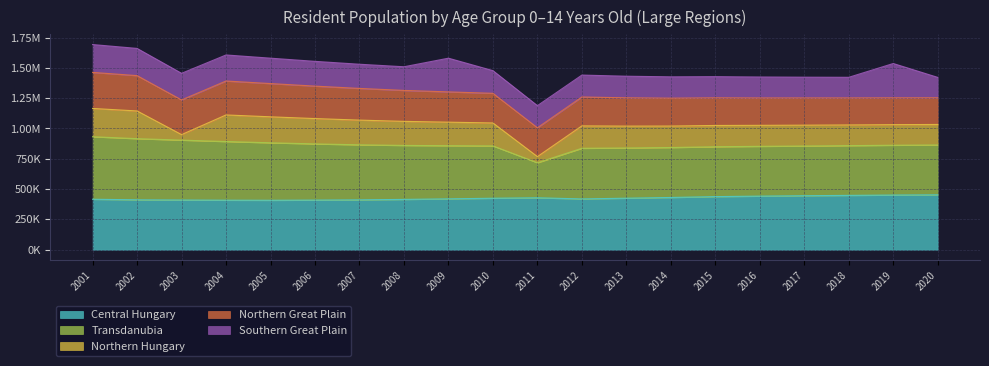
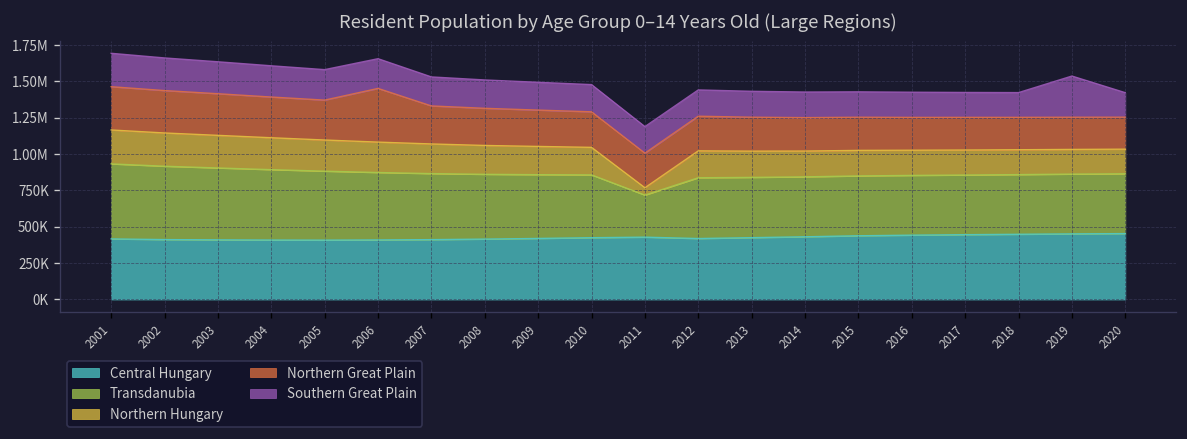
  {
    "Central Hungary": {
      "2001": 420000,
      "2002": 410000,
      "2003": 410000,
      "2004": 410000,
      "2005": 410000,
      "2006": 410000,
      "2007": 410000,
      "2008": 420000,
      "2009": 420000,
      "2010": 420000,
      "2011": 430000,
      "2012": 420000,
      "2013": 420000,
      "2014": 430000,
      "2015": 440000,
      "2016": 440000,
      "2017": 450000,
      "2018": 450000,
      "2019": 450000,
      "2020": 450000
    },
    "Transdanubia": {
      "2001": 520000,
      "2002": 500000,
      "2003": 490000,
      "2004": 480000,
      "2005": 470000,
      "2006": 460000,
      "2007": 450000,
      "2008": 450000,
      "2009": 440000,
      "2010": 430000,
      "2011": 290000,
      "2012": 420000,
      "2013": 410000,
      "2014": 410000,
      "2015": 410000,
      "2016": 410000,
      "2017": 410000,
      "2018": 410000,
      "2019": 410000,
      "2020": 410000
    },
    "Northern Hungary": {
      "2001": 230000,
      "2002": 230000,
-     "2003": 50000,
+     "2003": 220000,
      "2004": 220000,
      "2005": 210000,
      "2006": 210000,
      "2007": 200000,
      "2008": 200000,
      "2009": 190000,
      "2010": 190000,
      "2011": 50000,
      "2012": 180000,
      "2013": 180000,
      "2014": 180000,
      "2015": 180000,
      "2016": 170000,
      "2017": 170000,
      "2018": 170000,
      "2019": 170000,
      "2020": 170000
    },
    "Northern Great Plain": {
      "2001": 300000,
      "2002": 290000,
      "2003": 290000,
      "2004": 280000,
      "2005": 270000,
-     "2006": 270000,
+     "2006": 370000,
      "2007": 260000,
      "2008": 260000,
      "2009": 250000,
      "2010": 240000,
      "2011": 240000,
      "2012": 240000,
      "2013": 230000,
      "2014": 230000,
      "2015": 230000,
      "2016": 230000,
      "2017": 220000,
      "2018": 220000,
      "2019": 220000,
      "2020": 220000
    },
    "Southern Great Plain": {
      "2001": 230000,
      "2002": 220000,
      "2003": 220000,
      "2004": 210000,
      "2005": 210000,
      "2006": 200000,
      "2007": 200000,
      "2008": 190000,
-     "2009": 280000,
+     "2009": 190000,
      "2010": 190000,
      "2011": 180000,
      "2012": 180000,
      "2013": 180000,
      "2014": 180000,
      "2015": 170000,
      "2016": 170000,
      "2017": 170000,
      "2018": 170000,
      "2019": 280000,
      "2020": 170000
    }
  }
